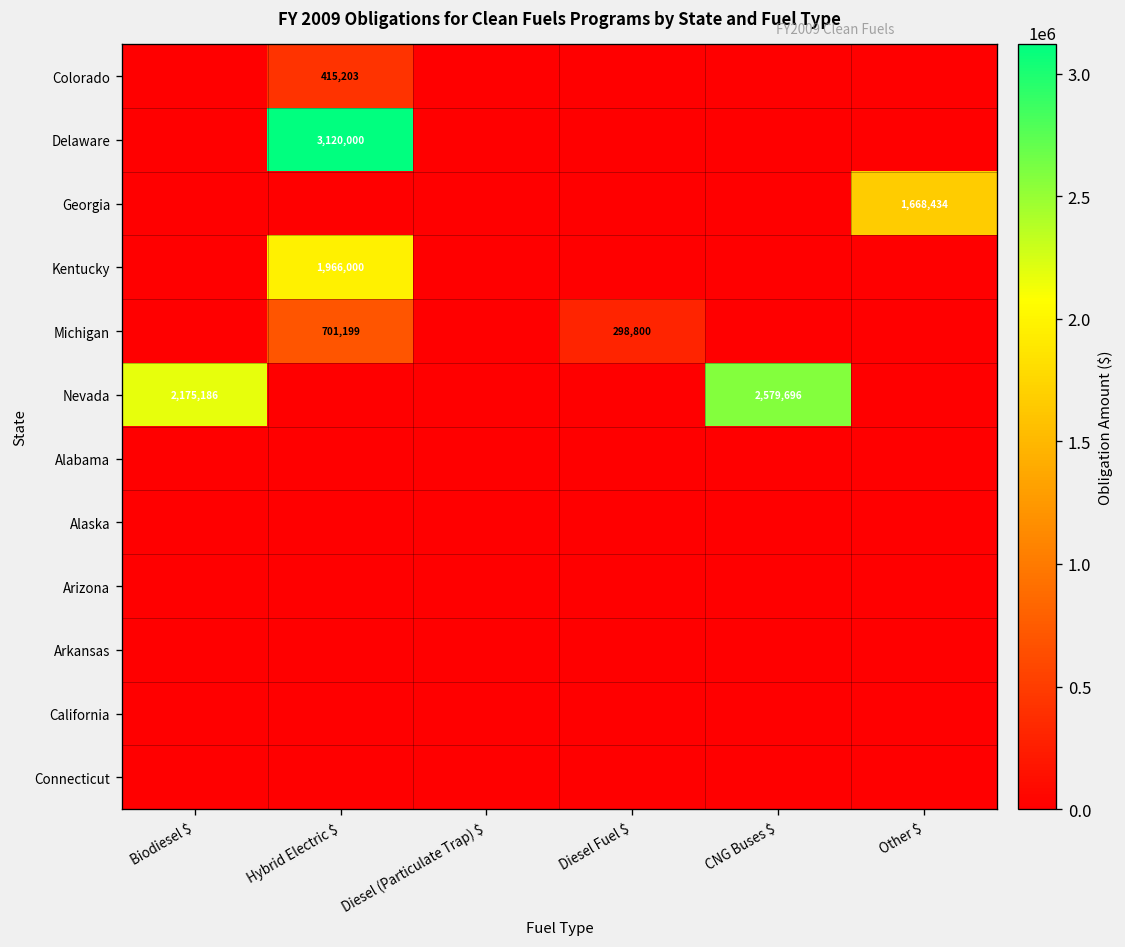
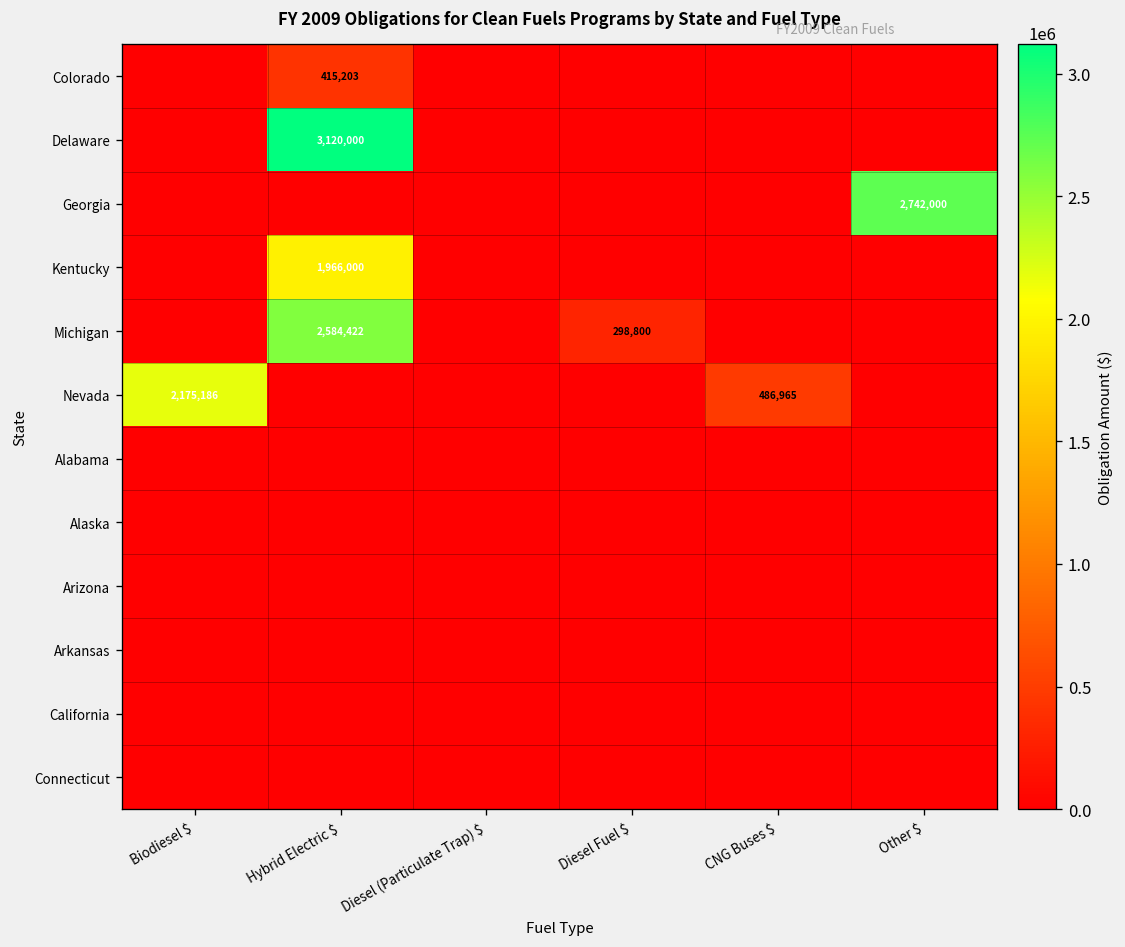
  {
    "Colorado": {
      "Hybrid Electric $": "415,203"
    },
    "Delaware": {
      "Hybrid Electric $": "3,120,000"
    },
    "Georgia": {
-     "Other $": "1,668,434"
+     "Other $": "2,742,000"
    },
    "Kentucky": {
      "Hybrid Electric $": "1,966,000"
    },
    "Michigan": {
-     "Hybrid Electric $": "701,199",
+     "Hybrid Electric $": "2,584,422",
      "Diesel Fuel $": "298,800"
    },
    "Nevada": {
      "Biodiesel $": "2,175,186",
-     "CNG Buses $": "2,579,696"
+     "CNG Buses $": "486,965"
    }
  }
